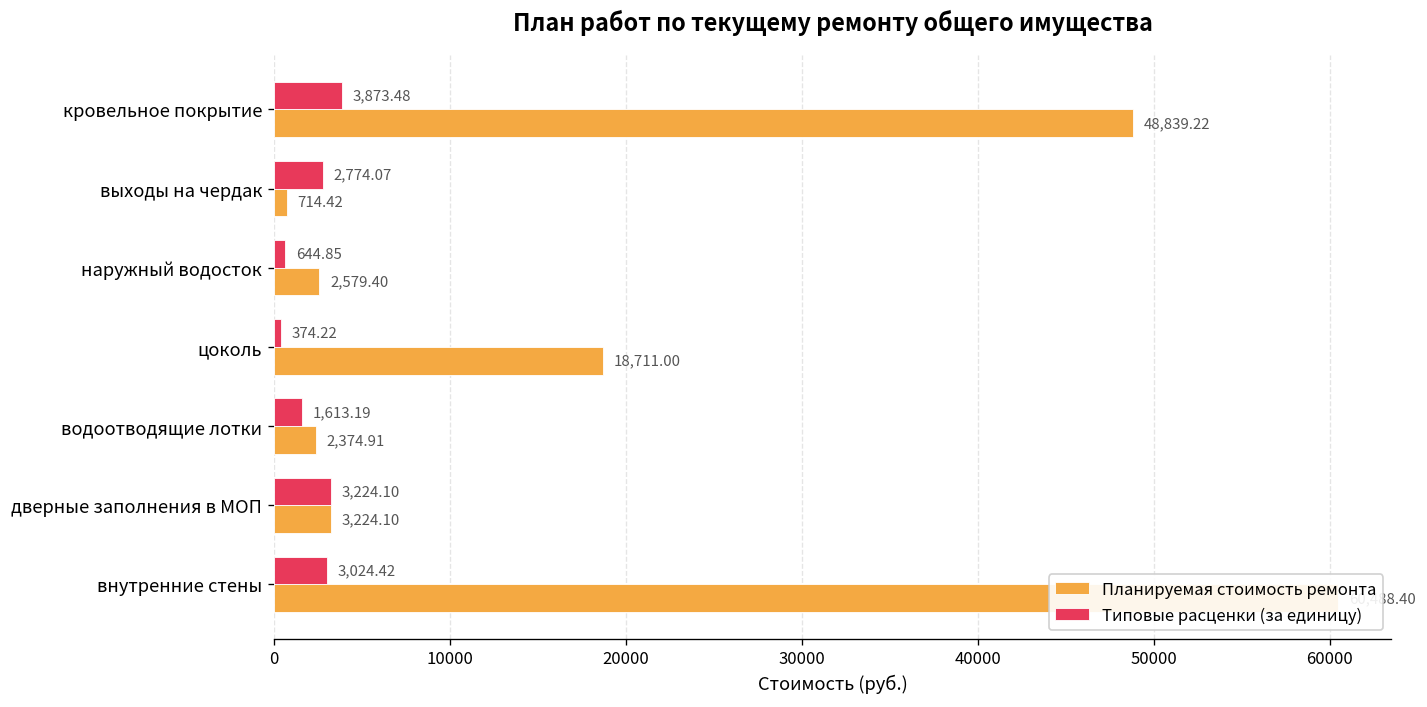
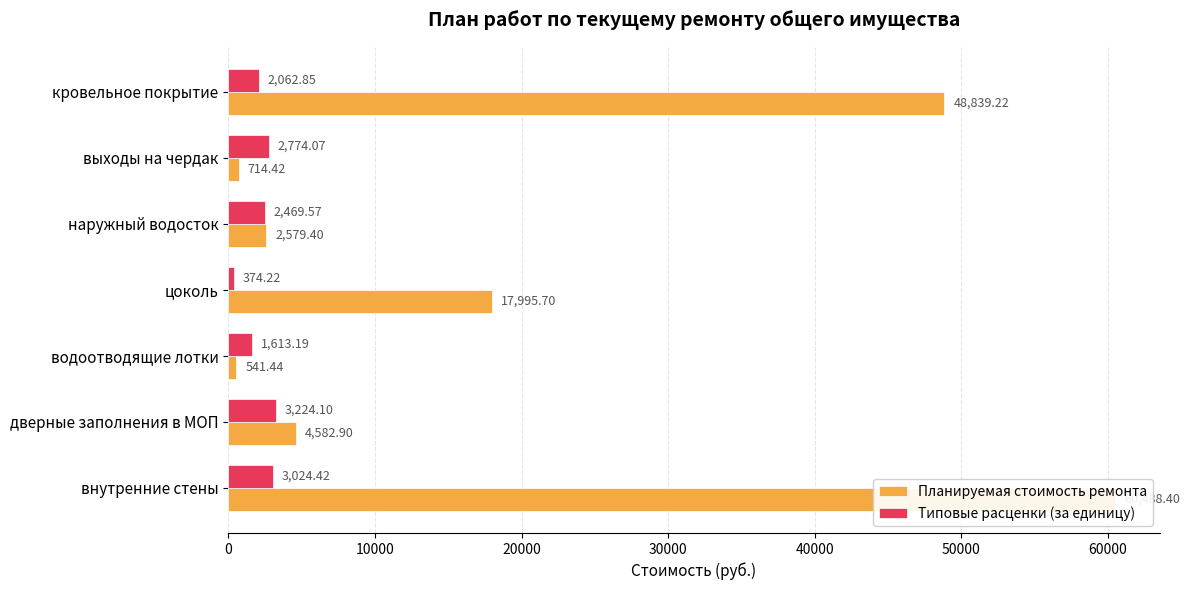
  {
    "Планируемая стоимость ремонта": {
      "кровельное покрытие": "48,839.22",
      "выходы на чердак": "714.42",
      "наружный водосток": "2,579.40",
-     "цоколь": "18,711.00",
-     "водоотводящие лотки": "2,374.91",
-     "дверные заполнения в МОП": "3,224.10"
+     "цоколь": "17,995.70",
+     "водоотводящие лотки": "541.44",
+     "дверные заполнения в МОП": "4,582.90"
    },
    "Типовые расценки (за единицу)": {
-     "кровельное покрытие": "3,873.48",
+     "кровельное покрытие": "2,062.85",
      "выходы на чердак": "2,774.07",
-     "наружный водосток": "644.85",
+     "наружный водосток": "2,469.57",
      "цоколь": "374.22",
      "водоотводящие лотки": "1,613.19",
      "дверные заполнения в МОП": "3,224.10",
      "внутренние стены": "3,024.42"
    }
  }
